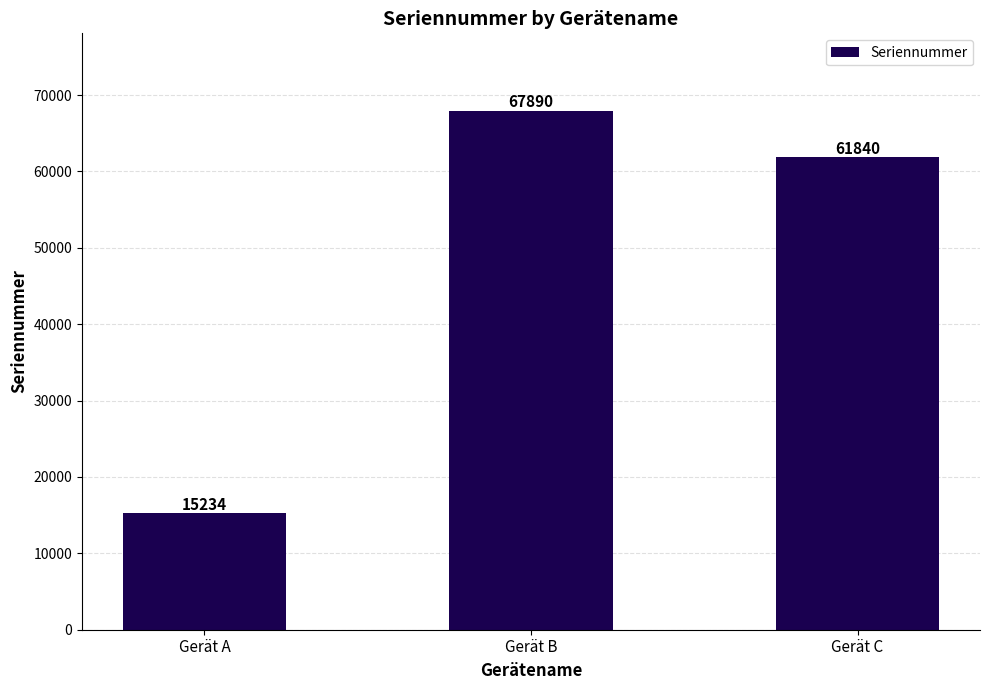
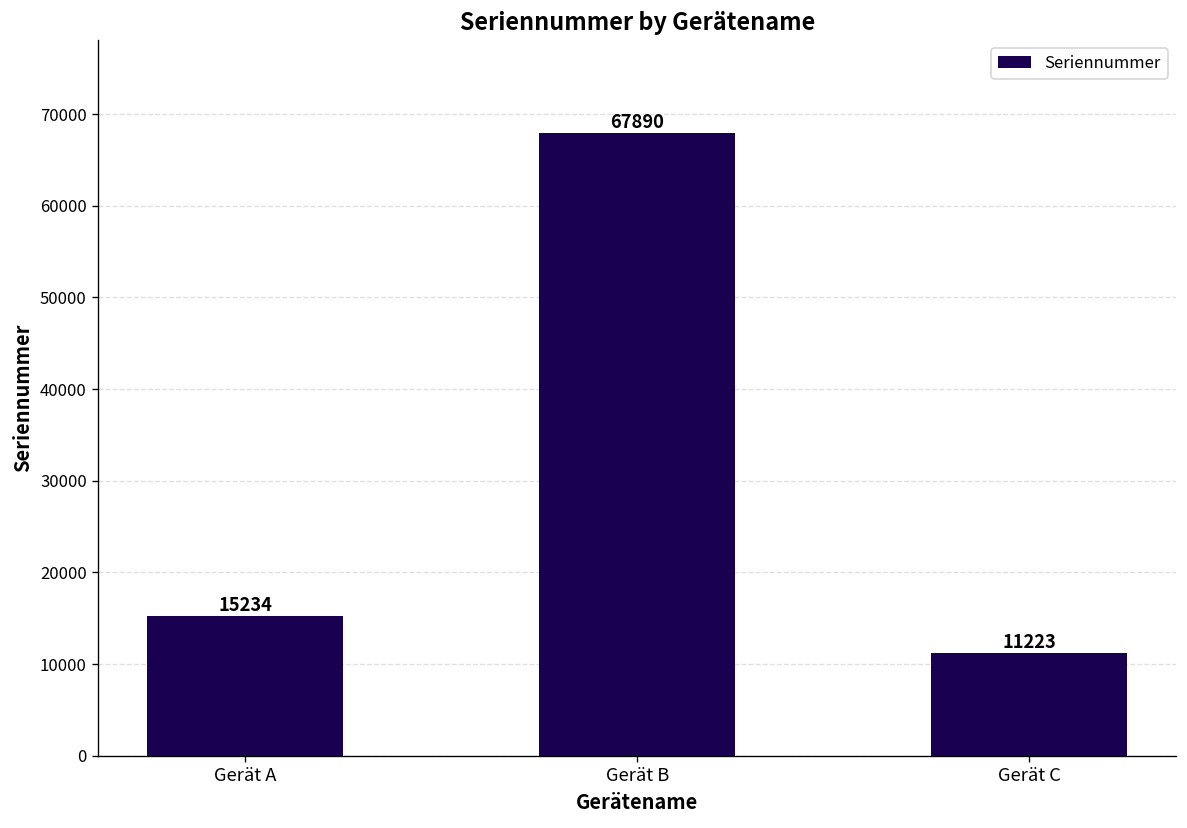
  {
    "Gerät A": 15234,
    "Gerät B": 67890,
-   "Gerät C": 61840
+   "Gerät C": 11223
  }
